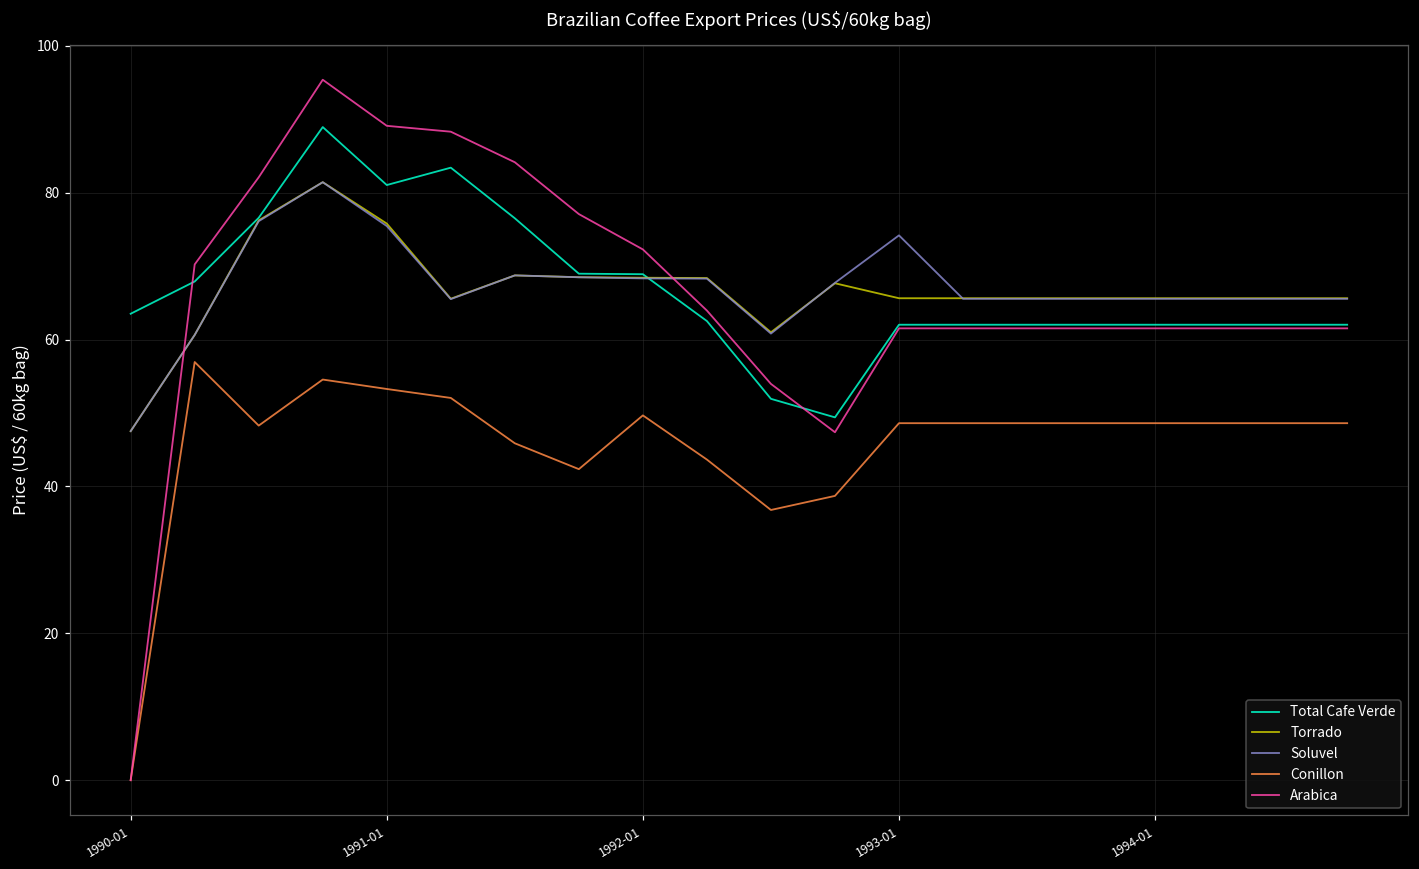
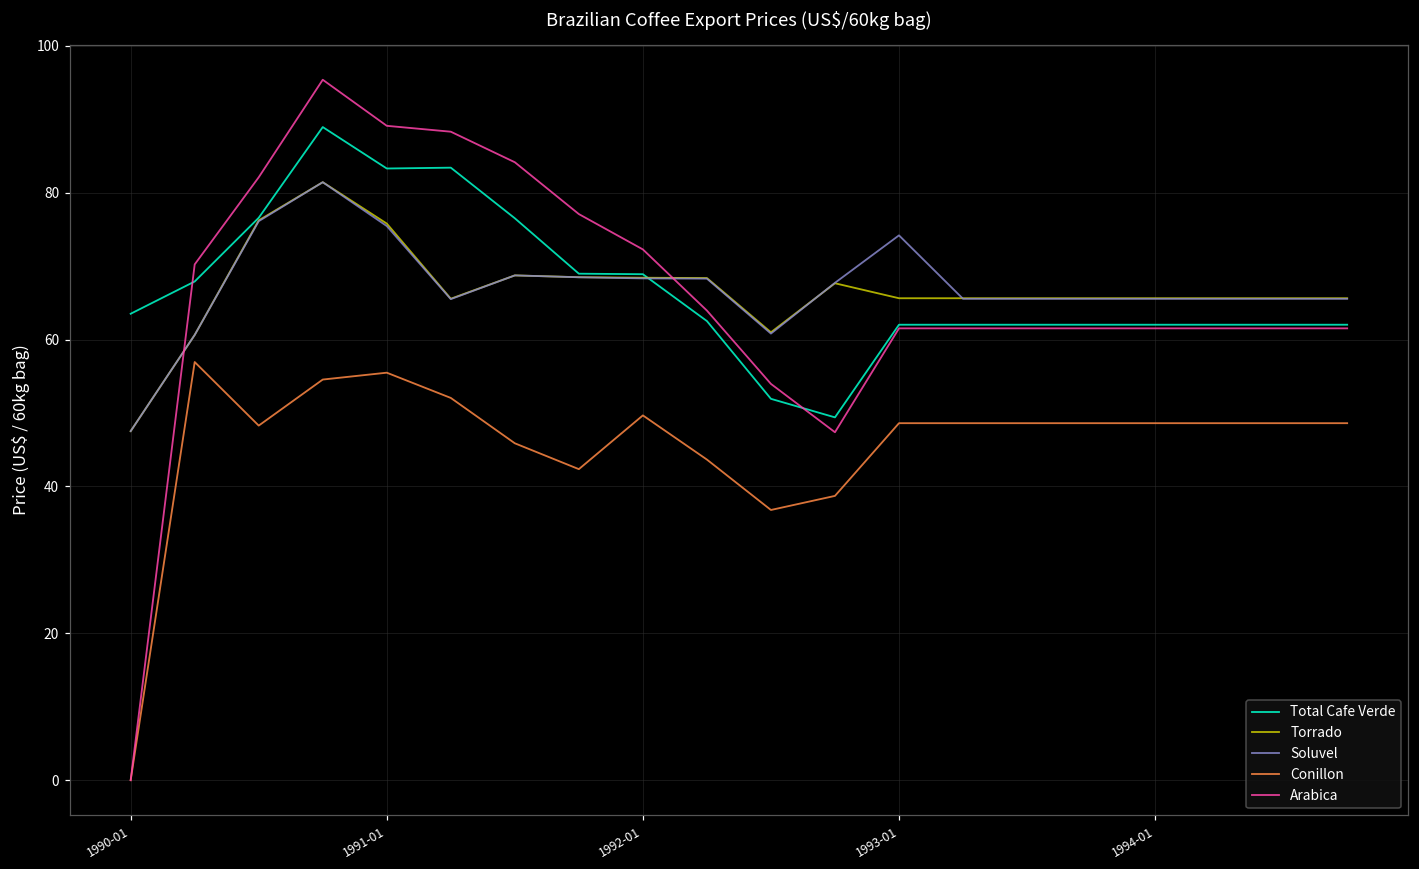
  {
    "Total Cafe Verde": {
      "1990-01": 64,
-     "1991-01": 81,
+     "1991-01": 83,
      "1992-01": 69,
      "1993-01": 62,
      "1994-01": 62
    },
    "Torrado": {
      "1993-01": 66
    },
    "Soluvel": {
      "1993-01": 74
    },
    "Conillon": {
-     "1991-01": 53,
+     "1991-01": 55,
      "1992-01": 50,
      "1993-01": 49,
      "1994-01": 49
    },
    "Arabica": {
      "1991-01": 89,
      "1992-01": 72,
      "1993-01": 62,
      "1994-01": 62
    }
  }
